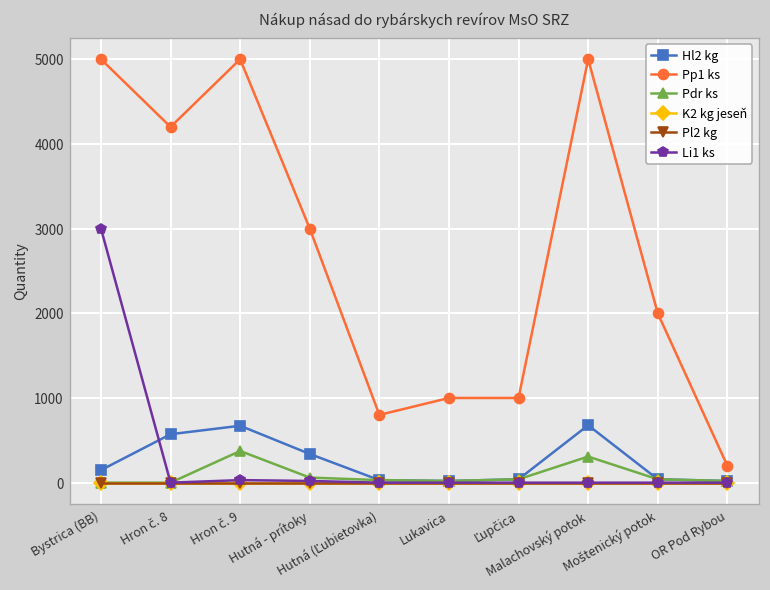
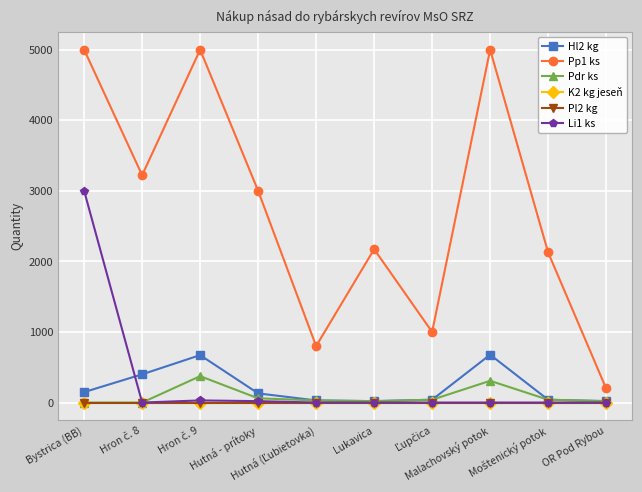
  {
    "Hl2 kg": {
      "Bystrica (BB)": 100,
-     "Hron č. 8": 600,
+     "Hron č. 8": 400,
      "Hron č. 9": 700,
-     "Hutná - prítoky": 300,
+     "Hutná - prítoky": 100,
      "Malachovský potok": 700
    },
    "Pp1 ks": {
      "Bystrica (BB)": 5000,
-     "Hron č. 8": 4200,
+     "Hron č. 8": 3200,
      "Hron č. 9": 5000,
      "Hutná - prítoky": 3000,
      "Hutná (Ľubietovka)": 800,
-     "Lukavica": 1000,
+     "Lukavica": 2200,
      "Ľupčica": 1000,
      "Malachovský potok": 5000,
-     "Moštenický potok": 2000,
+     "Moštenický potok": 2100,
      "OR Pod Rybou": 200
    },
    "Pdr ks": {
      "Hron č. 9": 400,
      "Hutná - prítoky": 100,
      "Malachovský potok": 300
    },
    "Li1 ks": {
      "Bystrica (BB)": 3000
    }
  }
